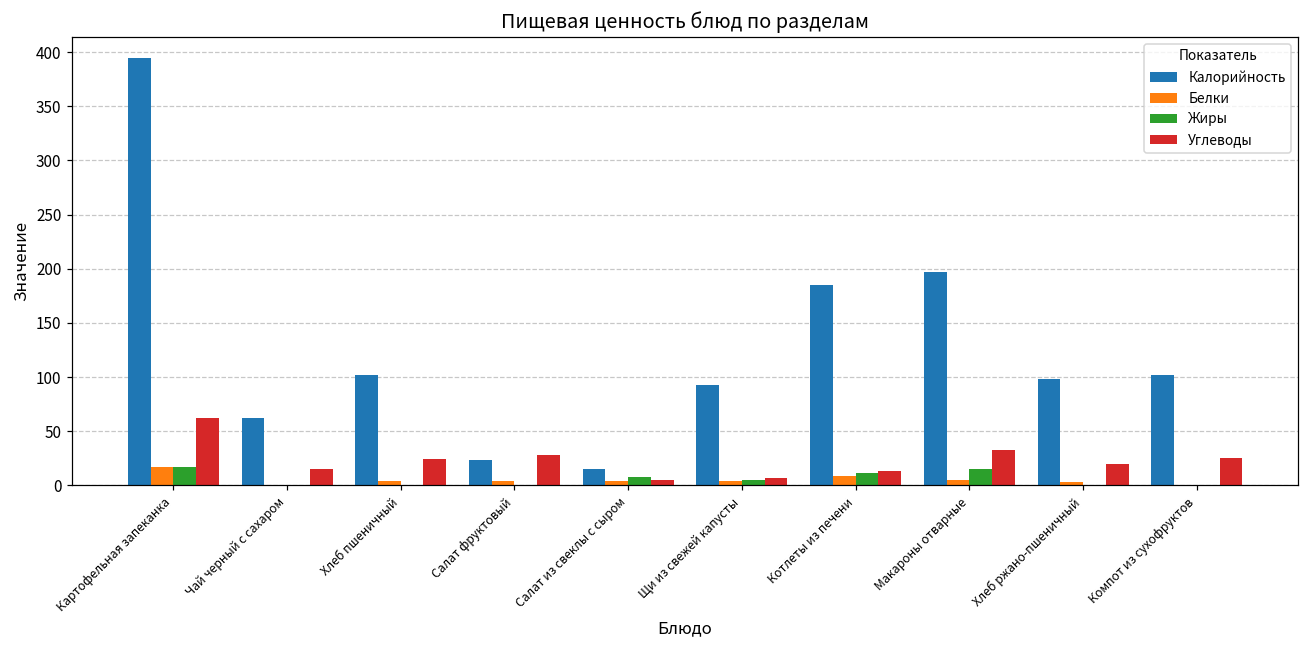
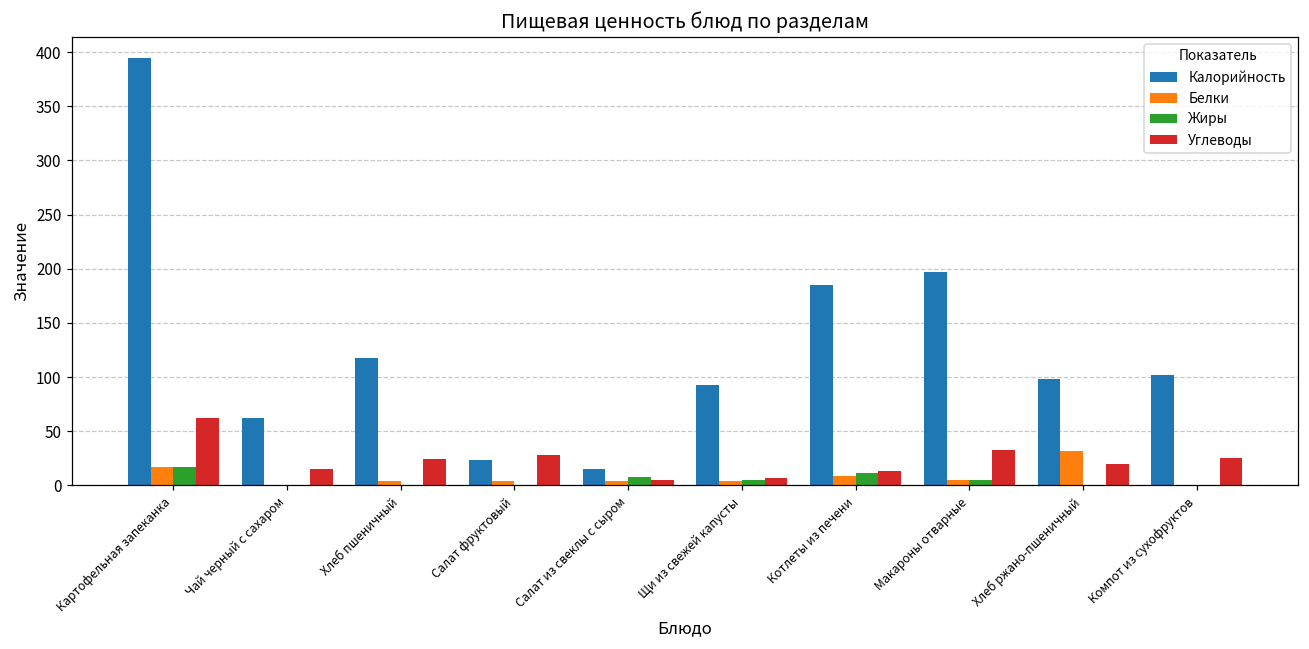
  {
    "Калорийность": {
      "Картофельная запеканка": 390,
      "Чай черный с сахаром": 60,
-     "Хлеб пшеничный": 100,
+     "Хлеб пшеничный": 120,
      "Салат фруктовый": 20,
      "Салат из свеклы с сыром": 20,
      "Щи из свежей капусты": 90,
      "Котлеты из печени": 190,
      "Макароны отварные": 200,
      "Хлеб ржано-пшеничный": 100,
      "Компот из сухофруктов": 100
    },
    "Белки": {
      "Картофельная запеканка": 20,
      "Хлеб пшеничный": 0,
      "Салат фруктовый": 0,
      "Салат из свеклы с сыром": 0,
      "Щи из свежей капусты": 0,
      "Котлеты из печени": 10,
      "Макароны отварные": 10,
-     "Хлеб ржано-пшеничный": 0
+     "Хлеб ржано-пшеничный": 30
    },
    "Жиры": {
      "Картофельная запеканка": 20,
      "Салат из свеклы с сыром": 10,
      "Щи из свежей капусты": 10,
      "Котлеты из печени": 10,
-     "Макароны отварные": 20,
+     "Макароны отварные": 0,
      "Компот из сухофруктов": 0
    },
    "Углеводы": {
      "Картофельная запеканка": 60,
      "Чай черный с сахаром": 20,
      "Хлеб пшеничный": 20,
      "Салат фруктовый": 30,
      "Салат из свеклы с сыром": 0,
      "Щи из свежей капусты": 10,
      "Котлеты из печени": 10,
      "Макароны отварные": 30,
      "Хлеб ржано-пшеничный": 20,
      "Компот из сухофруктов": 30
    }
  }
